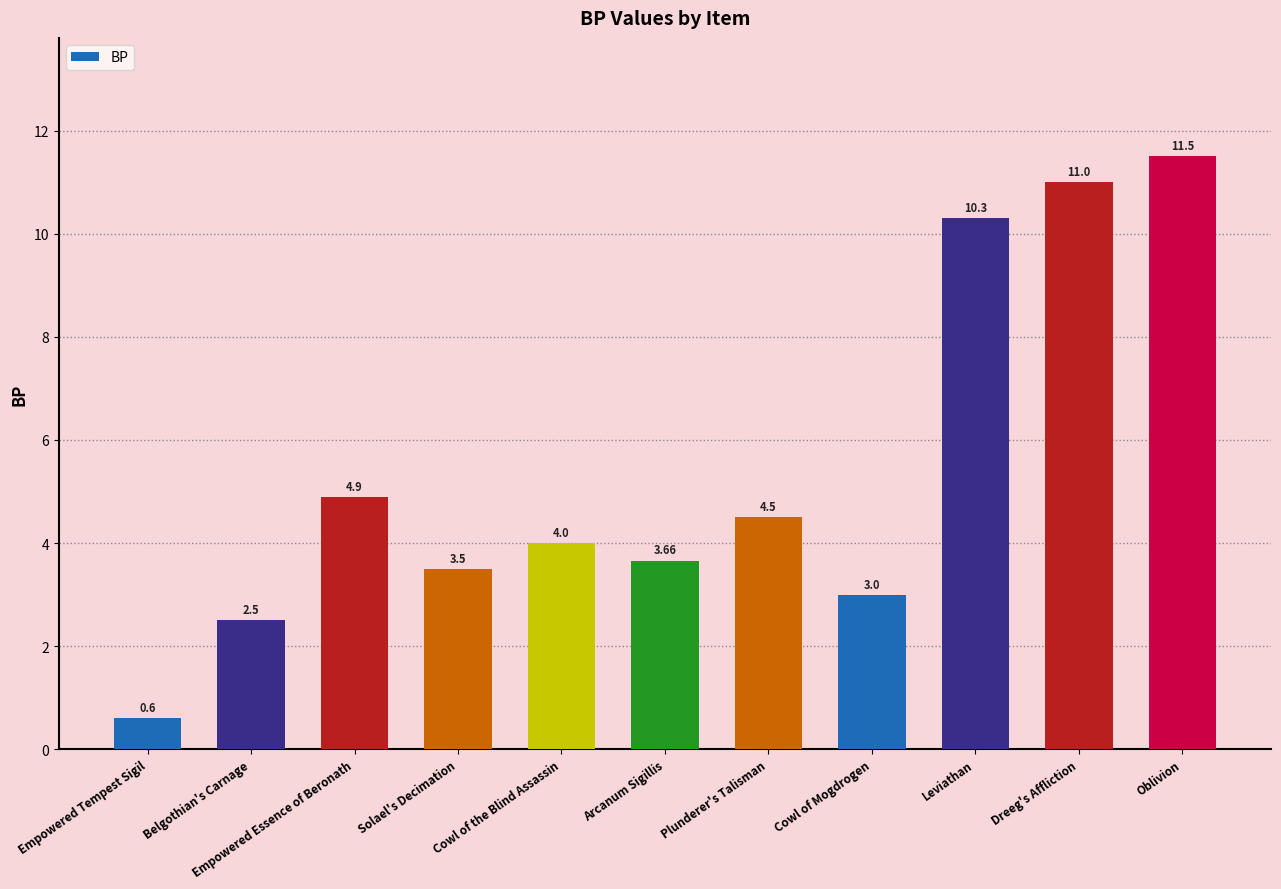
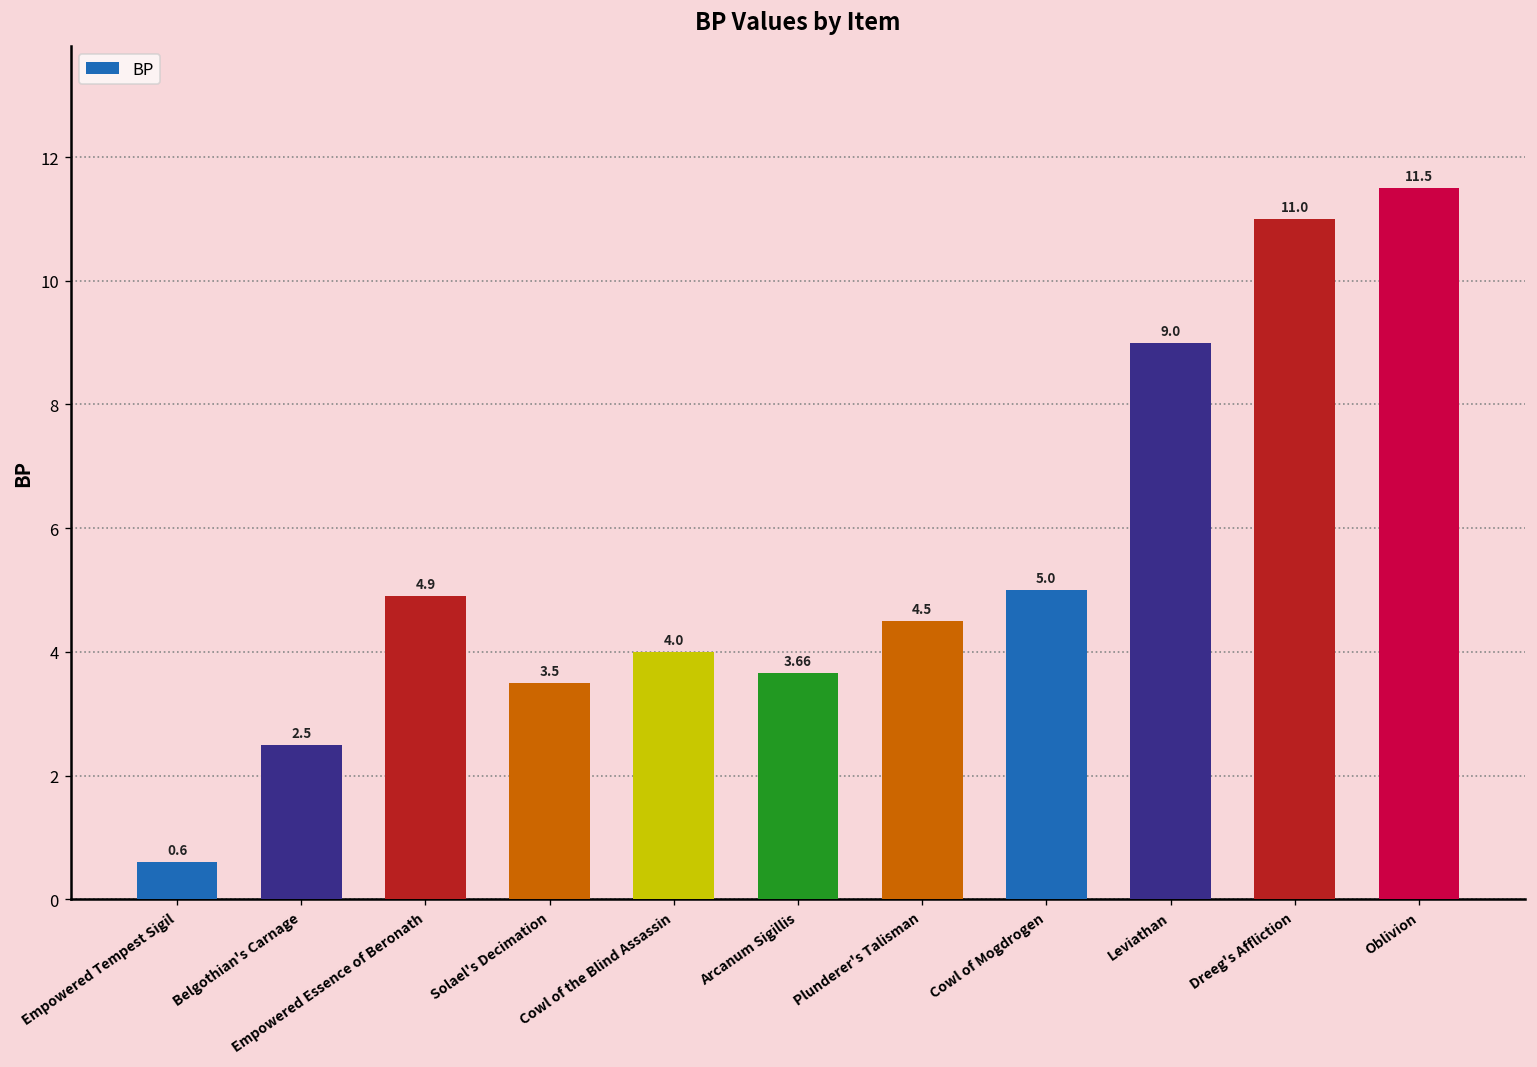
  {
    "Empowered Tempest Sigil": 0.6,
    "Belgothian's Carnage": 2.5,
    "Empowered Essence of Beronath": 4.9,
    "Solael's Decimation": 3.5,
    "Cowl of the Blind Assassin": 4.0,
    "Arcanum Sigillis": 3.66,
    "Plunderer's Talisman": 4.5,
-   "Cowl of Mogdrogen": 3.0,
-   "Leviathan": 10.3,
+   "Cowl of Mogdrogen": 5.0,
+   "Leviathan": 9.0,
    "Dreeg's Affliction": 11.0,
    "Oblivion": 11.5
  }
